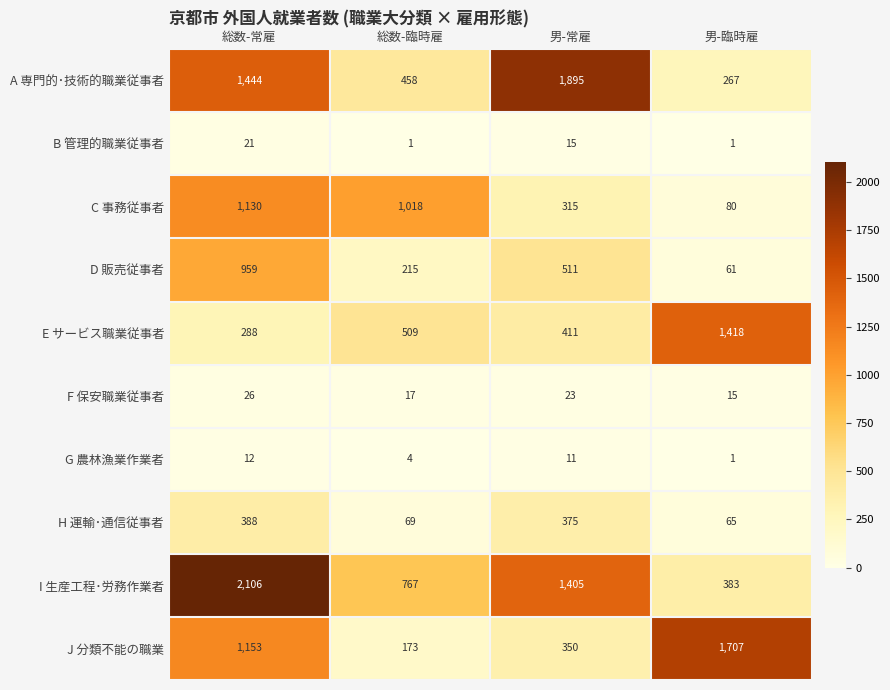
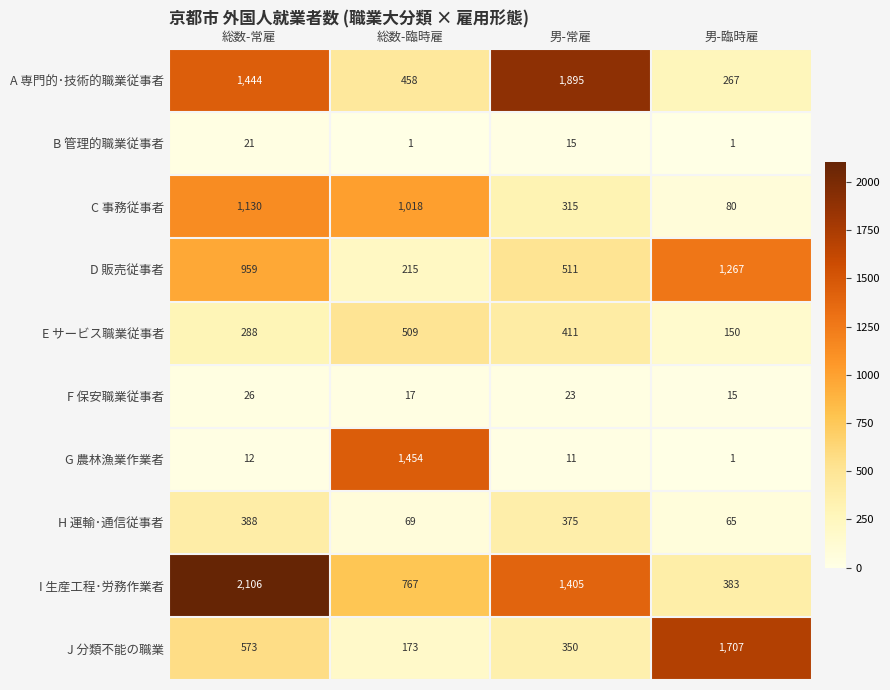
  {
    "A 専門的･技術的職業従事者": {
      "総数-常雇": "1,444",
      "総数-臨時雇": "458",
      "男-常雇": "1,895",
      "男-臨時雇": "267"
    },
    "B 管理的職業従事者": {
      "総数-常雇": "21",
      "総数-臨時雇": "1",
      "男-常雇": "15",
      "男-臨時雇": "1"
    },
    "C 事務従事者": {
      "総数-常雇": "1,130",
      "総数-臨時雇": "1,018",
      "男-常雇": "315",
      "男-臨時雇": "80"
    },
    "D 販売従事者": {
      "総数-常雇": "959",
      "総数-臨時雇": "215",
      "男-常雇": "511",
-     "男-臨時雇": "61"
+     "男-臨時雇": "1,267"
    },
    "E サービス職業従事者": {
      "総数-常雇": "288",
      "総数-臨時雇": "509",
      "男-常雇": "411",
-     "男-臨時雇": "1,418"
+     "男-臨時雇": "150"
    },
    "F 保安職業従事者": {
      "総数-常雇": "26",
      "総数-臨時雇": "17",
      "男-常雇": "23",
      "男-臨時雇": "15"
    },
    "G 農林漁業作業者": {
      "総数-常雇": "12",
-     "総数-臨時雇": "4",
+     "総数-臨時雇": "1,454",
      "男-常雇": "11",
      "男-臨時雇": "1"
    },
    "H 運輸･通信従事者": {
      "総数-常雇": "388",
      "総数-臨時雇": "69",
      "男-常雇": "375",
      "男-臨時雇": "65"
    },
    "I 生産工程･労務作業者": {
      "総数-常雇": "2,106",
      "総数-臨時雇": "767",
      "男-常雇": "1,405",
      "男-臨時雇": "383"
    },
    "J 分類不能の職業": {
-     "総数-常雇": "1,153",
+     "総数-常雇": "573",
      "総数-臨時雇": "173",
      "男-常雇": "350",
      "男-臨時雇": "1,707"
    }
  }
